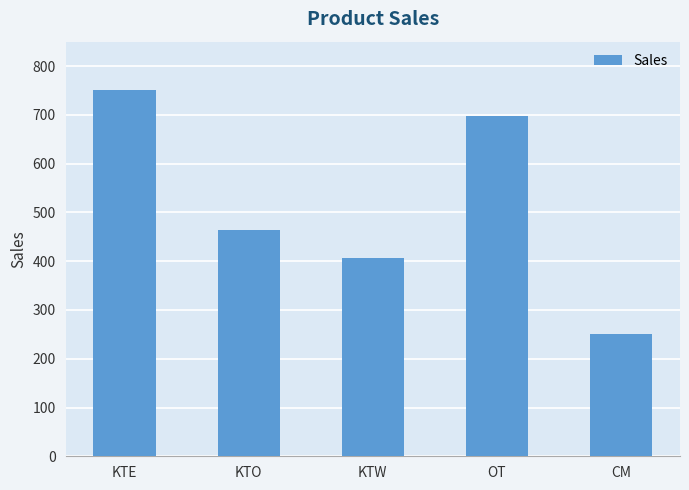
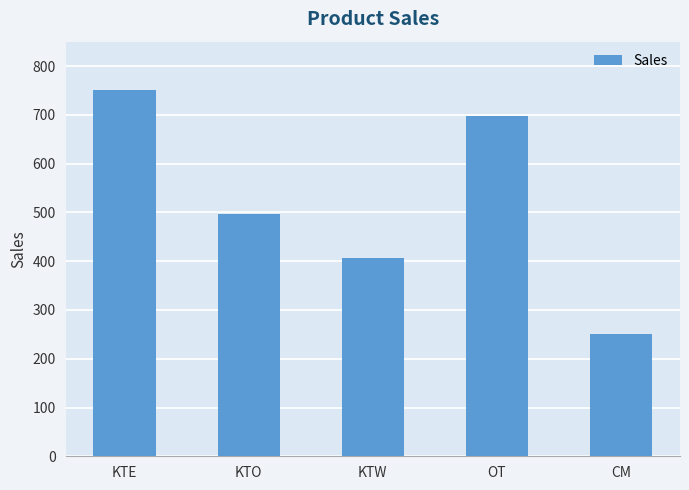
  {
    "KTE": 750,
-   "KTO": 460,
+   "KTO": 500,
    "KTW": 410,
    "OT": 700,
    "CM": 250
  }
